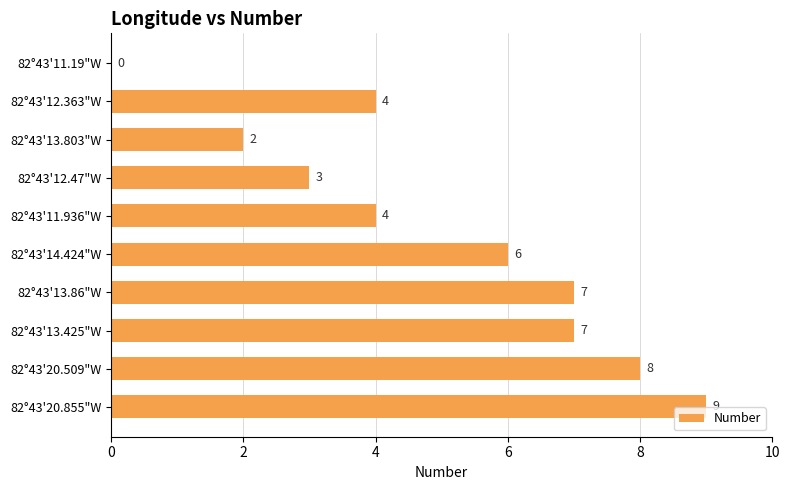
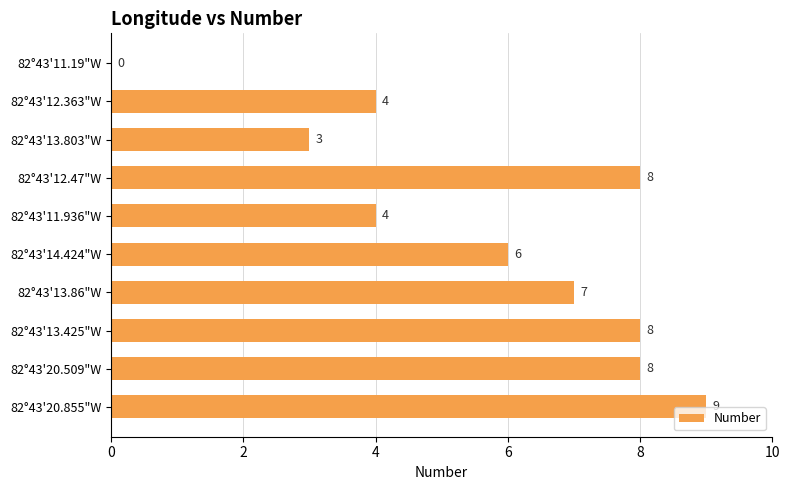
  {
    "82°43'11.19\"W": 0,
    "82°43'12.363\"W": 4,
-   "82°43'13.803\"W": 2,
-   "82°43'12.47\"W": 3,
+   "82°43'13.803\"W": 3,
+   "82°43'12.47\"W": 8,
    "82°43'11.936\"W": 4,
    "82°43'14.424\"W": 6,
    "82°43'13.86\"W": 7,
-   "82°43'13.425\"W": 7,
+   "82°43'13.425\"W": 8,
    "82°43'20.509\"W": 8
  }
